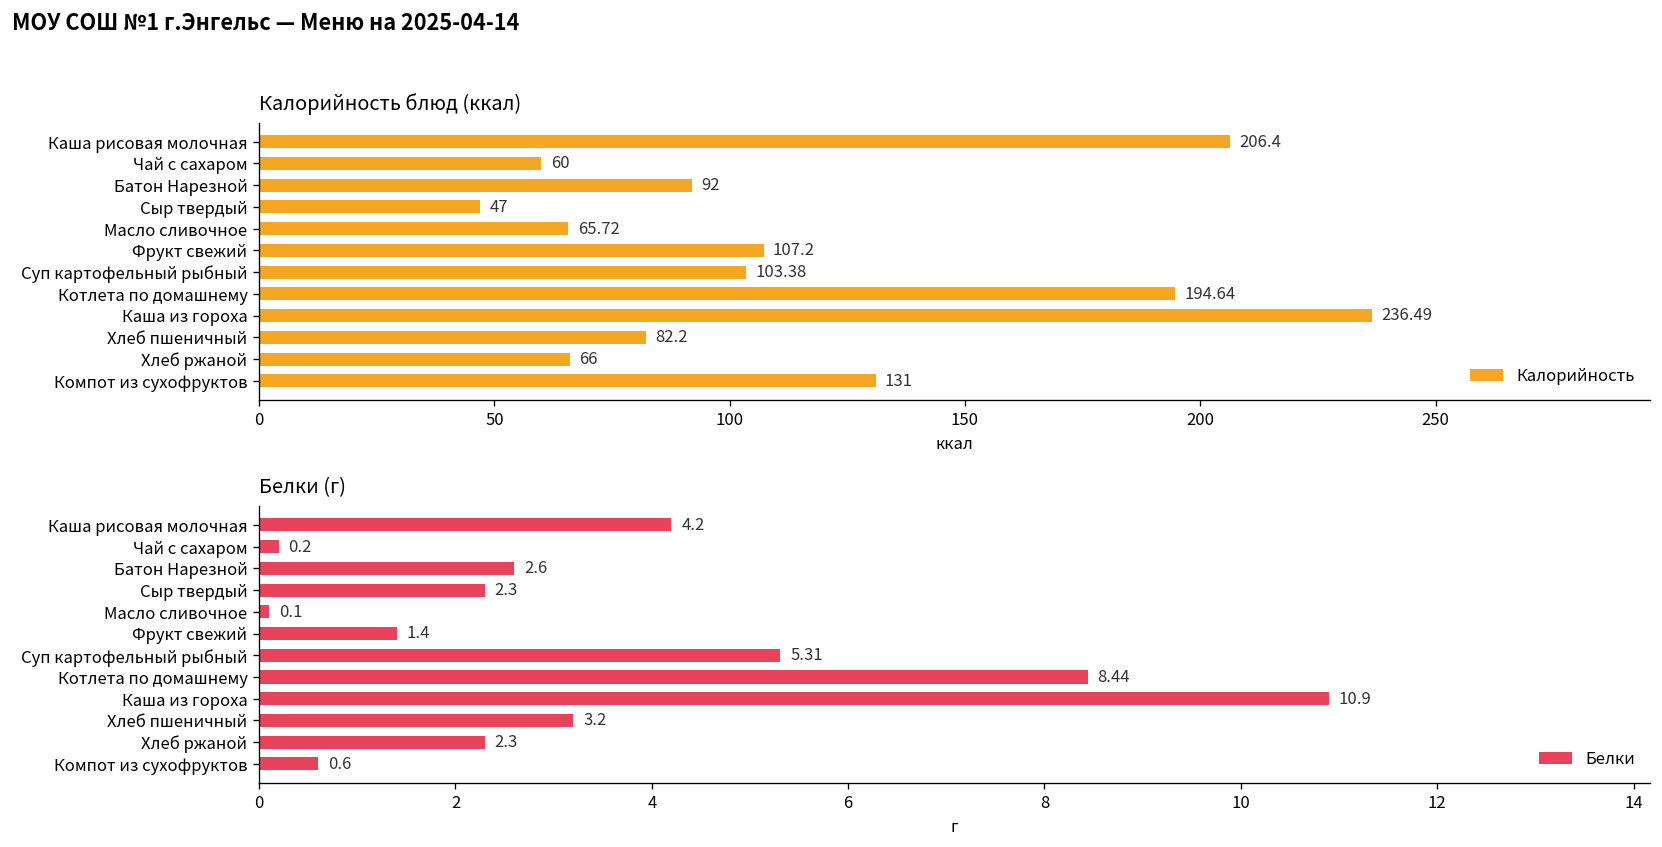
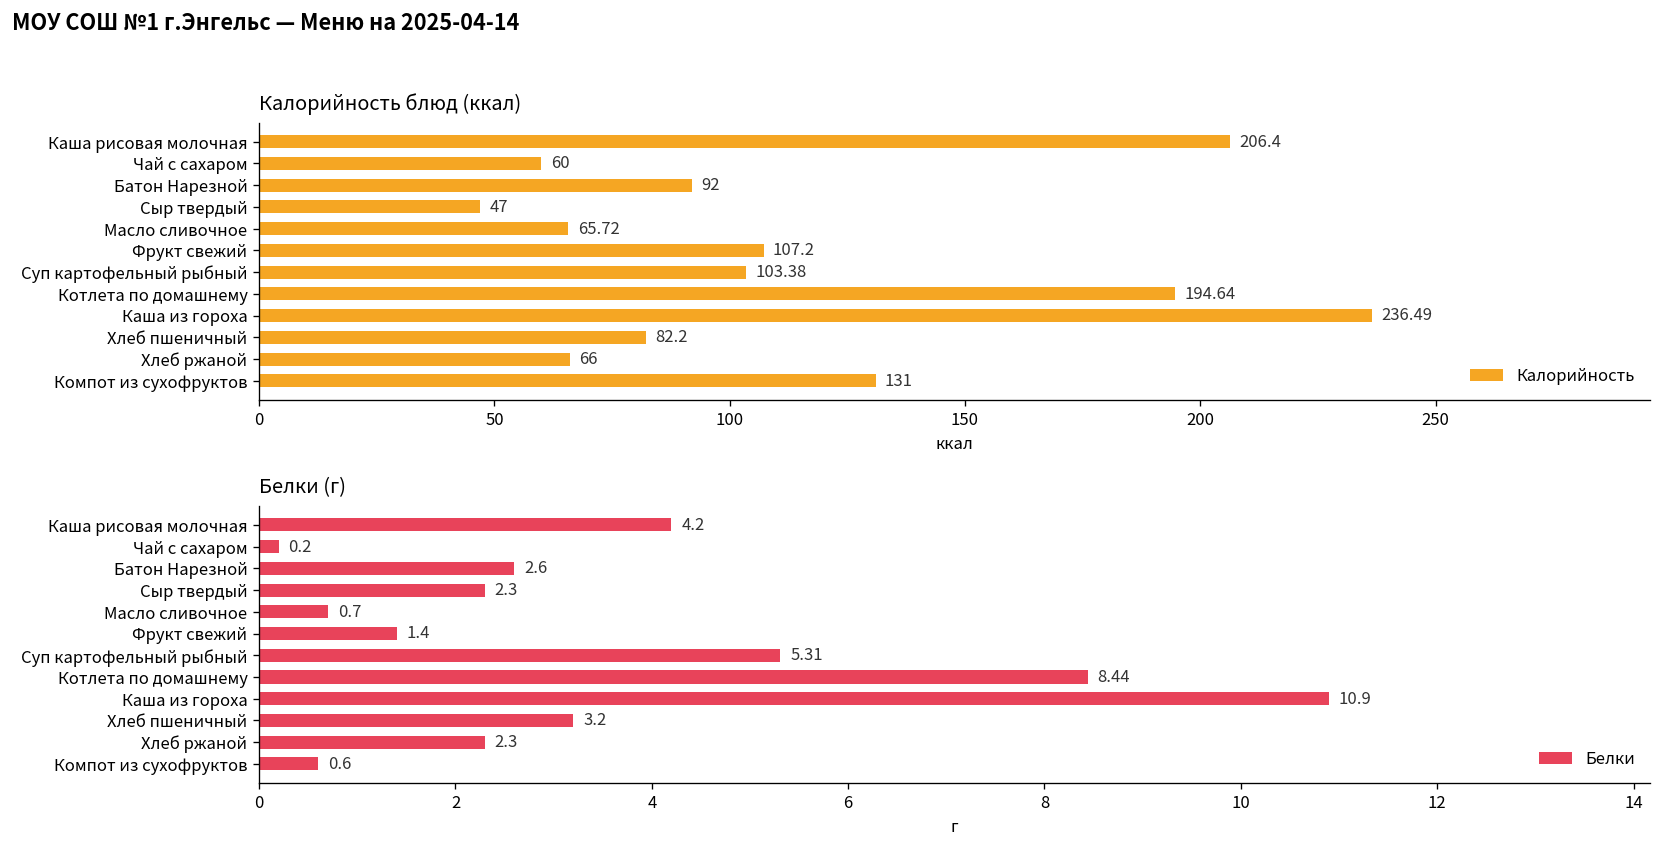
  {
    "Калорийность блюд (ккал)": {
      "Каша рисовая молочная": 206.4,
      "Чай с сахаром": 60,
      "Батон Нарезной": 92,
      "Сыр твердый": 47,
      "Масло сливочное": 65.72,
      "Фрукт свежий": 107.2,
      "Суп картофельный рыбный": 103.38,
      "Котлета по домашнему": 194.64,
      "Каша из гороха": 236.49,
      "Хлеб пшеничный": 82.2,
      "Хлеб ржаной": 66,
      "Компот из сухофруктов": 131
    },
    "Белки (г)": {
      "Каша рисовая молочная": 4.2,
      "Чай с сахаром": 0.2,
      "Батон Нарезной": 2.6,
      "Сыр твердый": 2.3,
-     "Масло сливочное": 0.1,
+     "Масло сливочное": 0.7,
      "Фрукт свежий": 1.4,
      "Суп картофельный рыбный": 5.31,
      "Котлета по домашнему": 8.44,
      "Каша из гороха": 10.9,
      "Хлеб пшеничный": 3.2,
      "Хлеб ржаной": 2.3,
      "Компот из сухофруктов": 0.6
    }
  }
